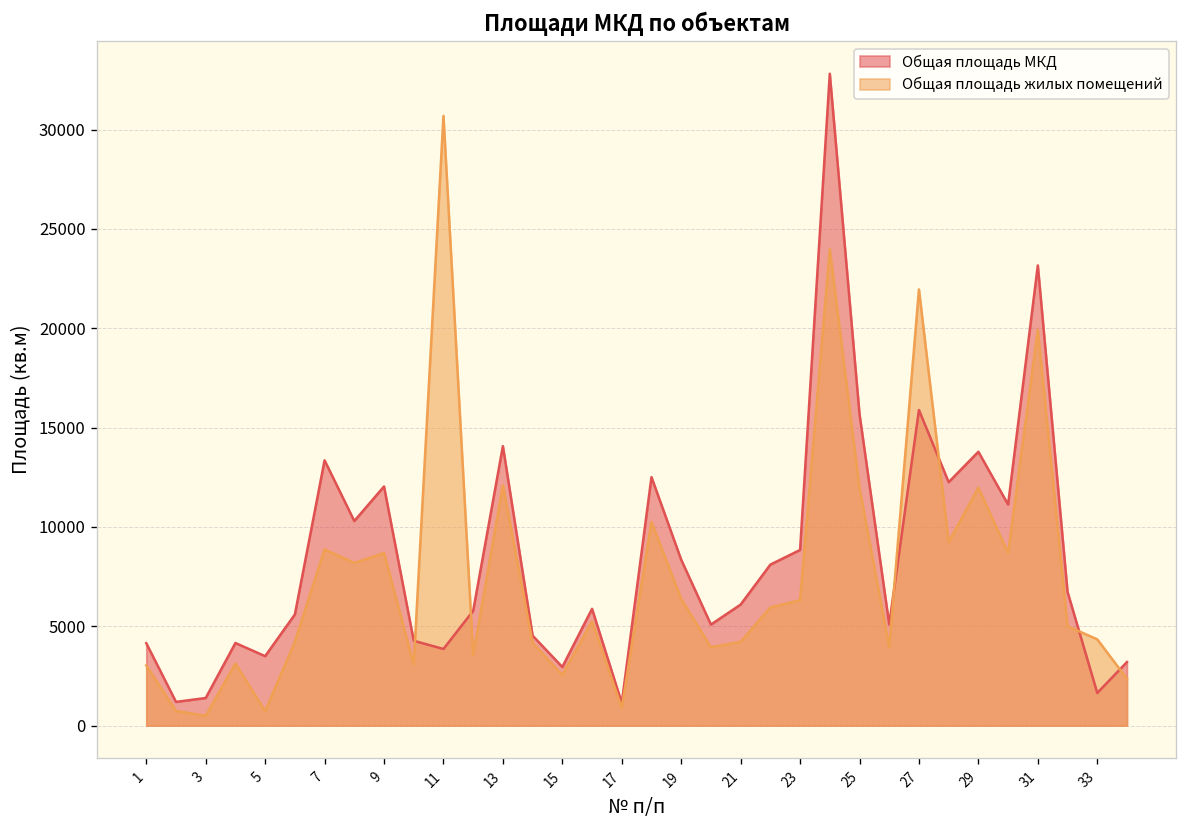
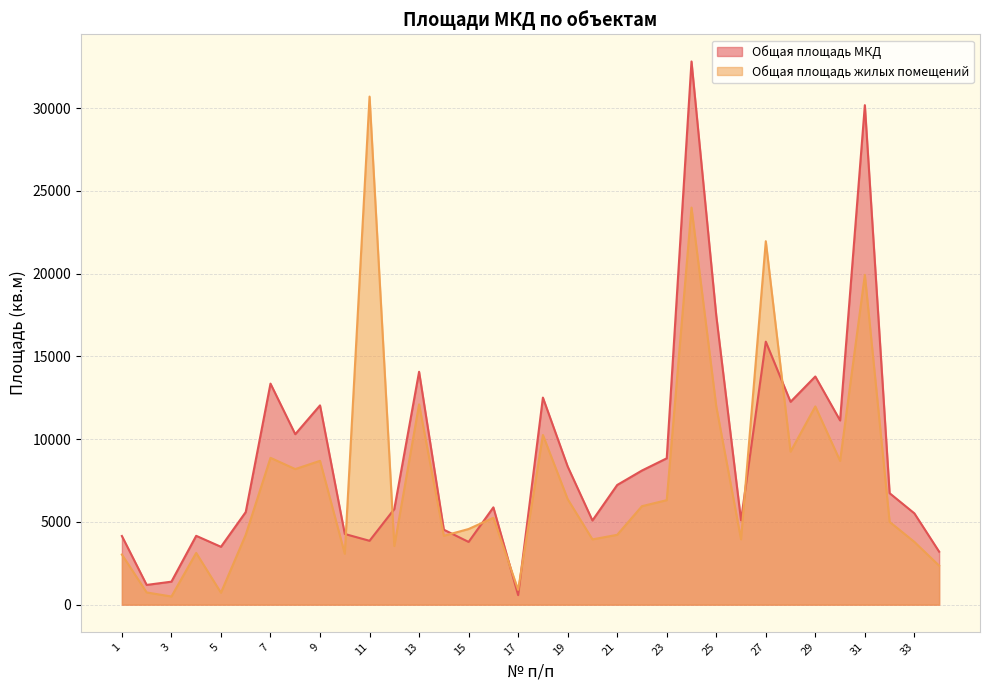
  {
    "Общая площадь МКД": {
      "1": 4100,
      "3": 1400,
      "5": 3500,
      "7": 13400,
      "9": 12000,
      "11": 3900,
      "13": 14100,
-     "15": 2900,
-     "17": 1100,
+     "15": 3800,
+     "17": 600,
      "19": 8300,
-     "21": 6100,
+     "21": 7200,
      "23": 8800,
-     "25": 15700,
+     "25": 17500,
      "27": 15900,
      "29": 13800,
-     "31": 23200,
-     "33": 1600
+     "31": 30200,
+     "33": 5500
    },
    "Общая площадь жилых помещений": {
      "1": 3000,
      "3": 500,
      "5": 700,
      "7": 8900,
      "9": 8700,
      "11": 30700,
      "13": 12100,
-     "15": 2500,
+     "15": 4600,
      "17": 900,
      "19": 6400,
      "21": 4200,
      "23": 6300,
      "25": 12000,
      "27": 22000,
      "29": 12000,
      "31": 19900,
-     "33": 4300
+     "33": 3800
    }
  }
